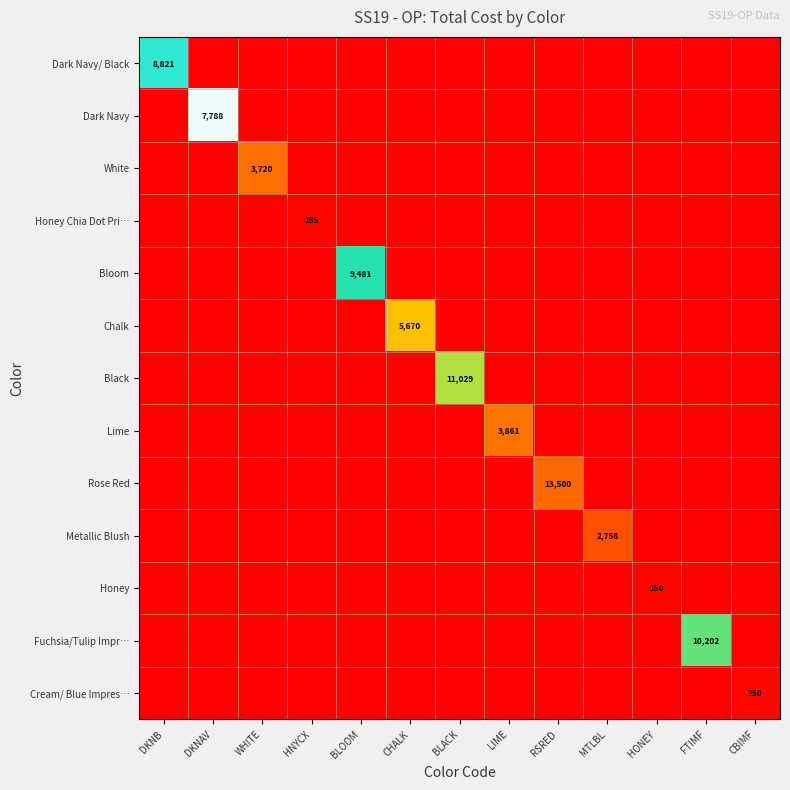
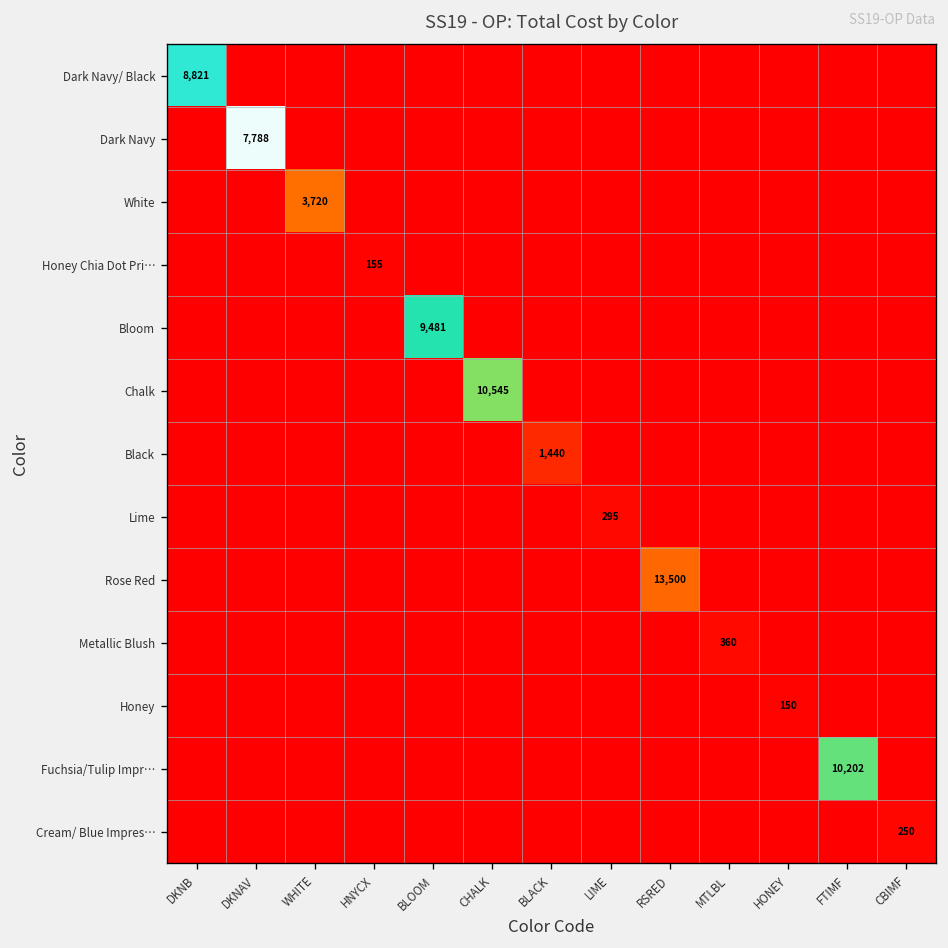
  {
    "Dark Navy/ Black": {
      "DKNB": "8,821"
    },
    "Dark Navy": {
      "DKNAV": "7,788"
    },
    "White": {
      "WHITE": "3,720"
    },
    "Honey Chia Dot Pri…": {
      "HNYCX": "155"
    },
    "Bloom": {
      "BLOOM": "9,481"
    },
    "Chalk": {
-     "CHALK": "5,670"
+     "CHALK": "10,545"
    },
    "Black": {
-     "BLACK": "11,029"
+     "BLACK": "1,440"
    },
    "Lime": {
-     "LIME": "3,861"
+     "LIME": "295"
    },
    "Rose Red": {
      "RSRED": "13,500"
    },
    "Metallic Blush": {
-     "MTLBL": "2,758"
+     "MTLBL": "360"
    },
    "Honey": {
      "HONEY": "150"
    },
    "Fuchsia/Tulip Impr…": {
      "FTIMF": "10,202"
    },
    "Cream/ Blue Impres…": {
      "CBIMF": "250"
    }
  }
